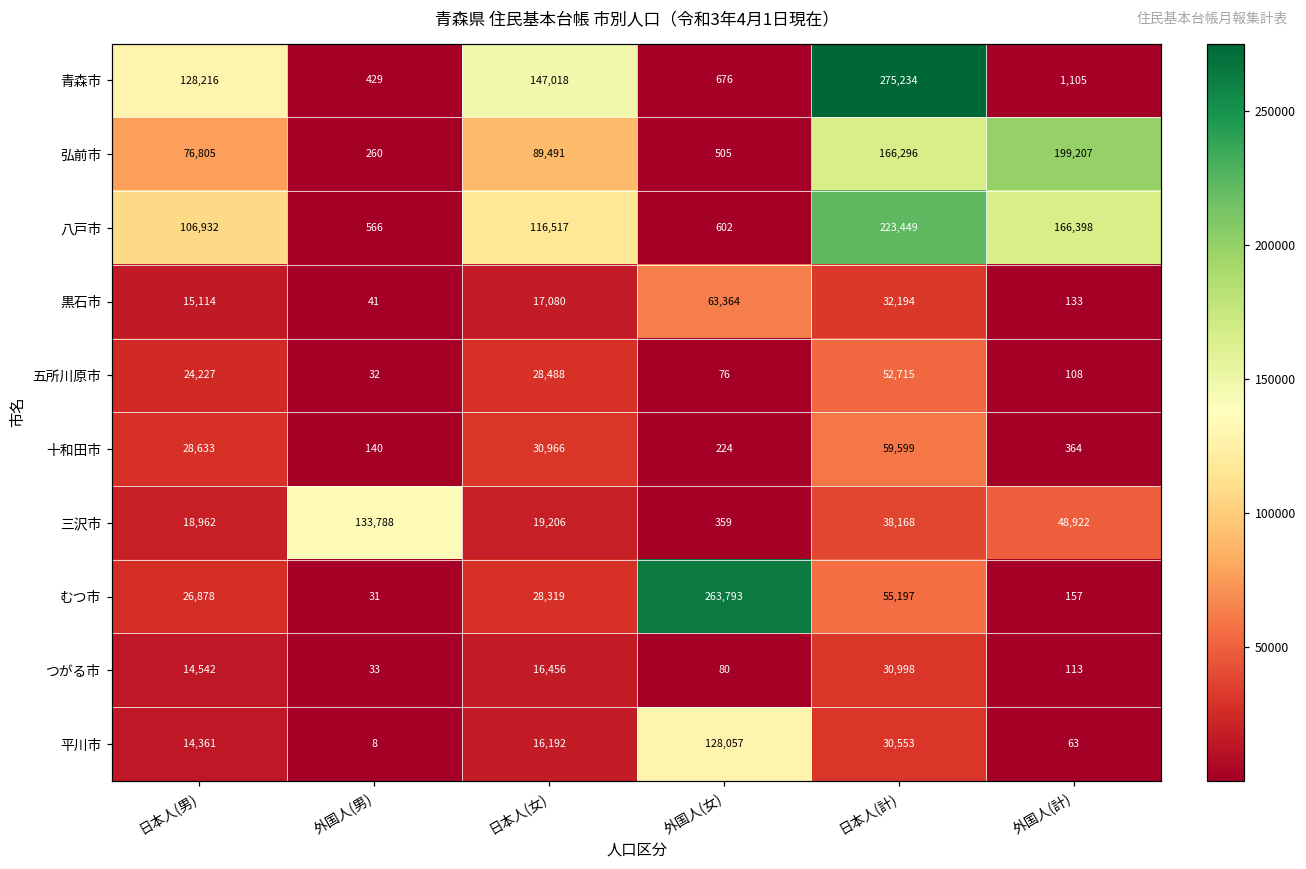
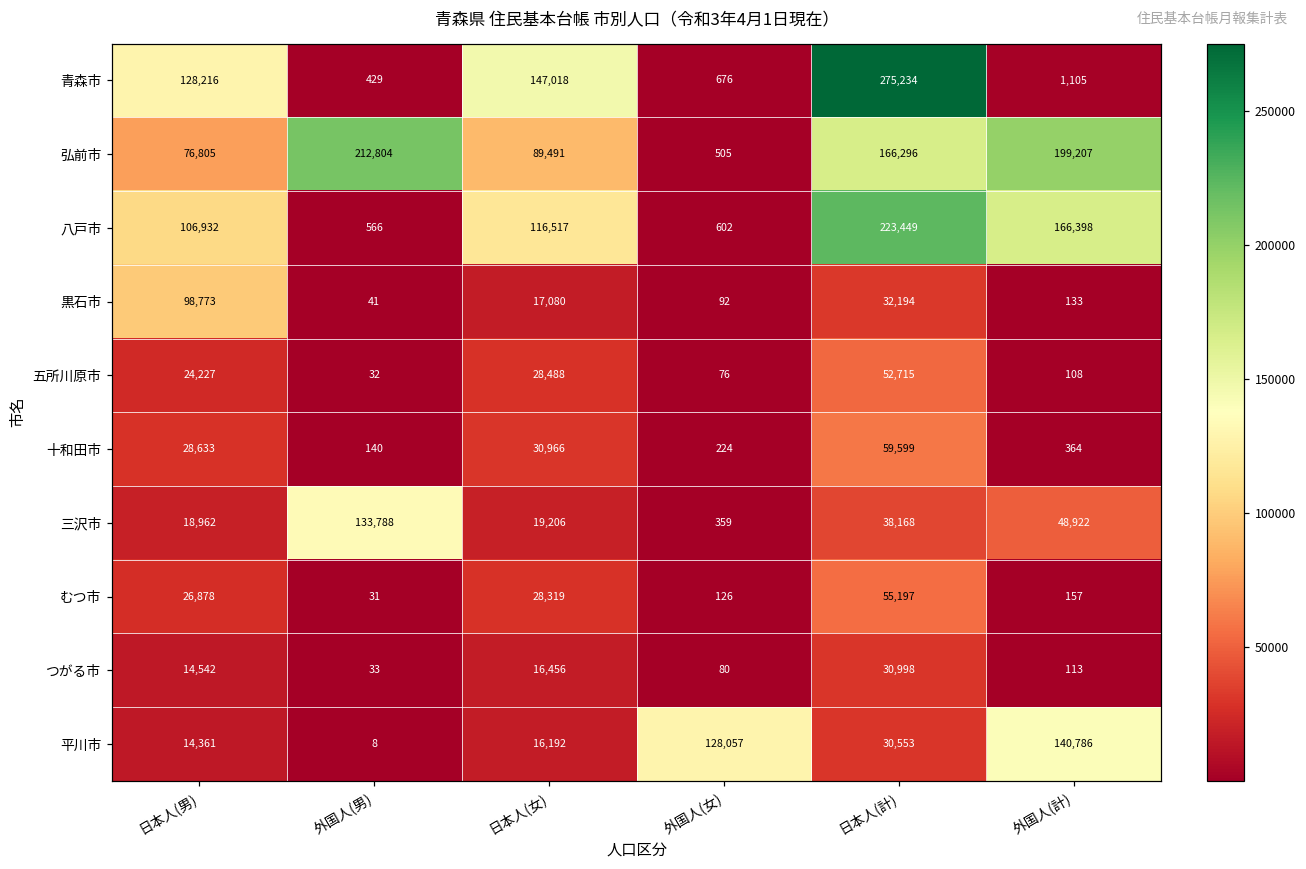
  {
    "青森市": {
      "日本人(男)": "128,216",
      "外国人(男)": "429",
      "日本人(女)": "147,018",
      "外国人(女)": "676",
      "日本人(計)": "275,234",
      "外国人(計)": "1,105"
    },
    "弘前市": {
      "日本人(男)": "76,805",
-     "外国人(男)": "260",
+     "外国人(男)": "212,804",
      "日本人(女)": "89,491",
      "外国人(女)": "505",
      "日本人(計)": "166,296",
      "外国人(計)": "199,207"
    },
    "八戸市": {
      "日本人(男)": "106,932",
      "外国人(男)": "566",
      "日本人(女)": "116,517",
      "外国人(女)": "602",
      "日本人(計)": "223,449",
      "外国人(計)": "166,398"
    },
    "黒石市": {
-     "日本人(男)": "15,114",
+     "日本人(男)": "98,773",
      "外国人(男)": "41",
      "日本人(女)": "17,080",
-     "外国人(女)": "63,364",
+     "外国人(女)": "92",
      "日本人(計)": "32,194",
      "外国人(計)": "133"
    },
    "五所川原市": {
      "日本人(男)": "24,227",
      "外国人(男)": "32",
      "日本人(女)": "28,488",
      "外国人(女)": "76",
      "日本人(計)": "52,715",
      "外国人(計)": "108"
    },
    "十和田市": {
      "日本人(男)": "28,633",
      "外国人(男)": "140",
      "日本人(女)": "30,966",
      "外国人(女)": "224",
      "日本人(計)": "59,599",
      "外国人(計)": "364"
    },
    "三沢市": {
      "日本人(男)": "18,962",
      "外国人(男)": "133,788",
      "日本人(女)": "19,206",
      "外国人(女)": "359",
      "日本人(計)": "38,168",
      "外国人(計)": "48,922"
    },
    "むつ市": {
      "日本人(男)": "26,878",
      "外国人(男)": "31",
      "日本人(女)": "28,319",
-     "外国人(女)": "263,793",
+     "外国人(女)": "126",
      "日本人(計)": "55,197",
      "外国人(計)": "157"
    },
    "つがる市": {
      "日本人(男)": "14,542",
      "外国人(男)": "33",
      "日本人(女)": "16,456",
      "外国人(女)": "80",
      "日本人(計)": "30,998",
      "外国人(計)": "113"
    },
    "平川市": {
      "日本人(男)": "14,361",
      "外国人(男)": "8",
      "日本人(女)": "16,192",
      "外国人(女)": "128,057",
      "日本人(計)": "30,553",
-     "外国人(計)": "63"
+     "外国人(計)": "140,786"
    }
  }
